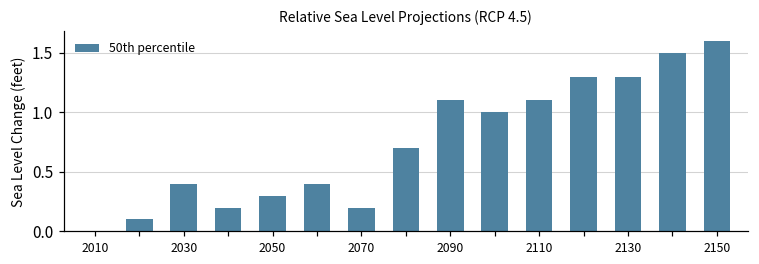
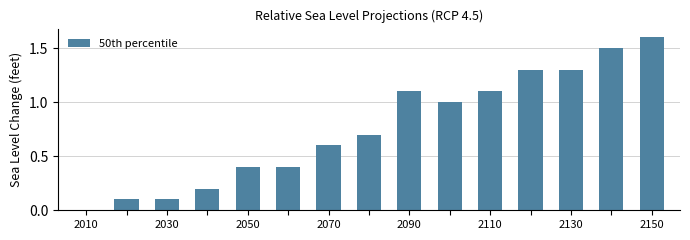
  {
    "2010": 0.0,
-   "2030": 0.4,
-   "2050": 0.3,
-   "2070": 0.2,
+   "2030": 0.1,
+   "2050": 0.4,
+   "2070": 0.6,
    "2090": 1.1,
    "2110": 1.1,
    "2130": 1.3,
    "2150": 1.6
  }
